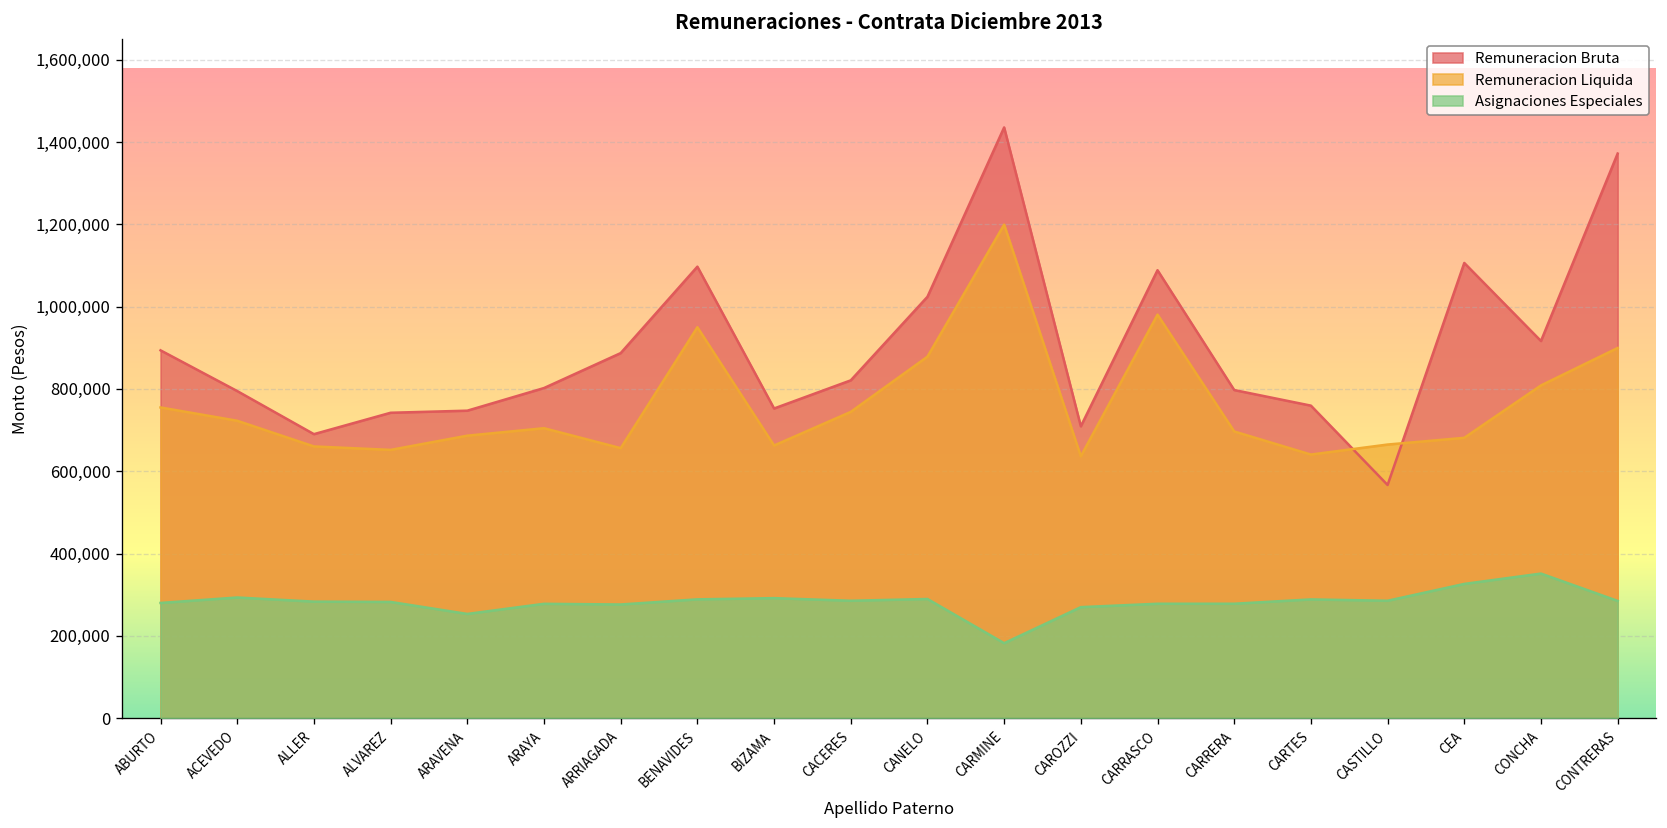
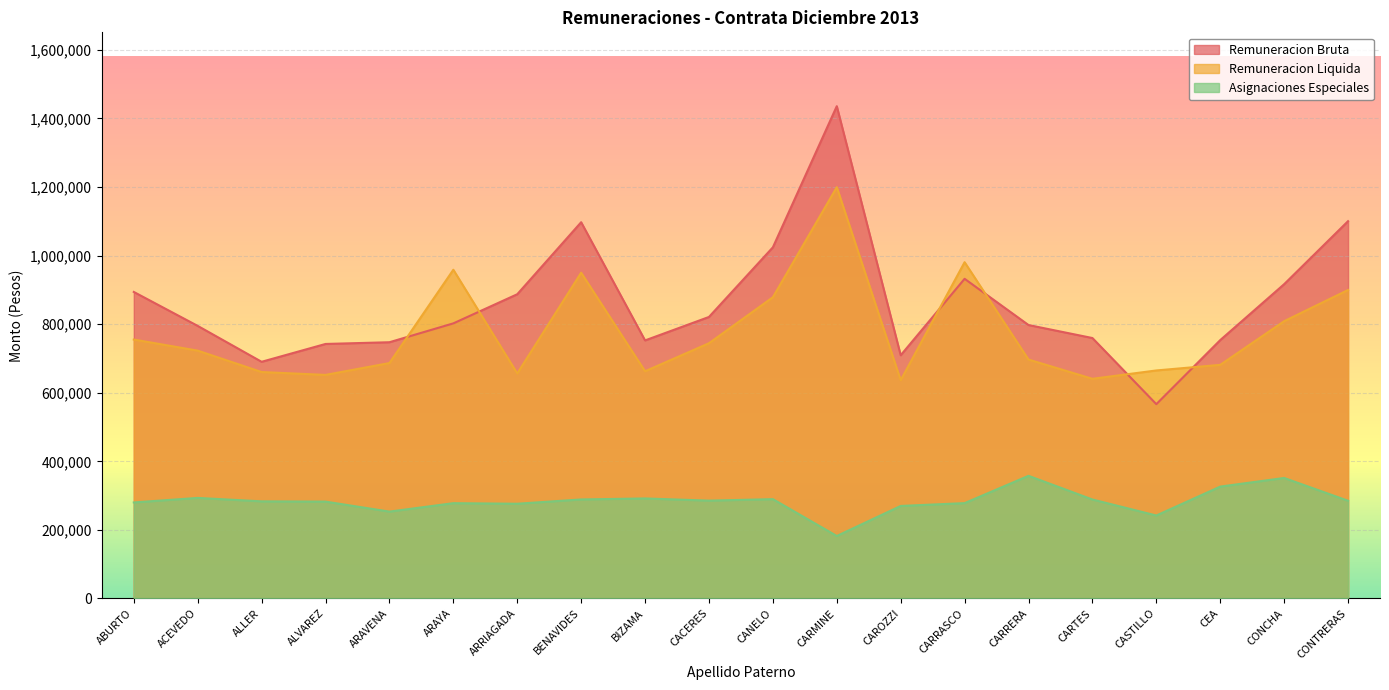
  {
    "Remuneracion Bruta": {
      "ABURTO": "890,000",
      "ACEVEDO": "790,000",
      "ALLER": "690,000",
      "ALVAREZ": "740,000",
      "ARAVENA": "750,000",
      "ARAYA": "800,000",
      "ARRIAGADA": "890,000",
      "BENAVIDES": "1,100,000",
      "BIZAMA": "750,000",
      "CACERES": "820,000",
      "CANELO": "1,020,000",
      "CARMINE": "1,440,000",
      "CAROZZI": "710,000",
-     "CARRASCO": "1,090,000",
+     "CARRASCO": "930,000",
      "CARRERA": "800,000",
      "CARTES": "760,000",
      "CASTILLO": "570,000",
-     "CEA": "1,110,000",
+     "CEA": "750,000",
      "CONCHA": "920,000",
-     "CONTRERAS": "1,370,000"
+     "CONTRERAS": "1,100,000"
    },
    "Remuneracion Liquida": {
      "ABURTO": "760,000",
      "ACEVEDO": "720,000",
      "ALLER": "660,000",
      "ALVAREZ": "650,000",
      "ARAVENA": "690,000",
-     "ARAYA": "700,000",
+     "ARAYA": "960,000",
      "ARRIAGADA": "660,000",
      "BENAVIDES": "950,000",
      "BIZAMA": "660,000",
      "CACERES": "740,000",
      "CANELO": "880,000",
      "CARMINE": "1,200,000",
      "CAROZZI": "640,000",
      "CARRASCO": "980,000",
      "CARRERA": "700,000",
      "CARTES": "640,000",
      "CASTILLO": "660,000",
      "CEA": "680,000",
      "CONCHA": "810,000",
      "CONTRERAS": "900,000"
    },
    "Asignaciones Especiales": {
      "ABURTO": "280,000",
      "ACEVEDO": "290,000",
      "ALLER": "280,000",
      "ALVAREZ": "280,000",
      "ARAVENA": "250,000",
      "ARAYA": "280,000",
      "ARRIAGADA": "280,000",
      "BENAVIDES": "290,000",
      "BIZAMA": "290,000",
      "CACERES": "290,000",
      "CANELO": "290,000",
      "CARMINE": "180,000",
      "CAROZZI": "270,000",
      "CARRASCO": "280,000",
-     "CARRERA": "280,000",
+     "CARRERA": "360,000",
      "CARTES": "290,000",
-     "CASTILLO": "290,000",
+     "CASTILLO": "240,000",
      "CEA": "330,000",
      "CONCHA": "350,000",
      "CONTRERAS": "280,000"
    }
  }
